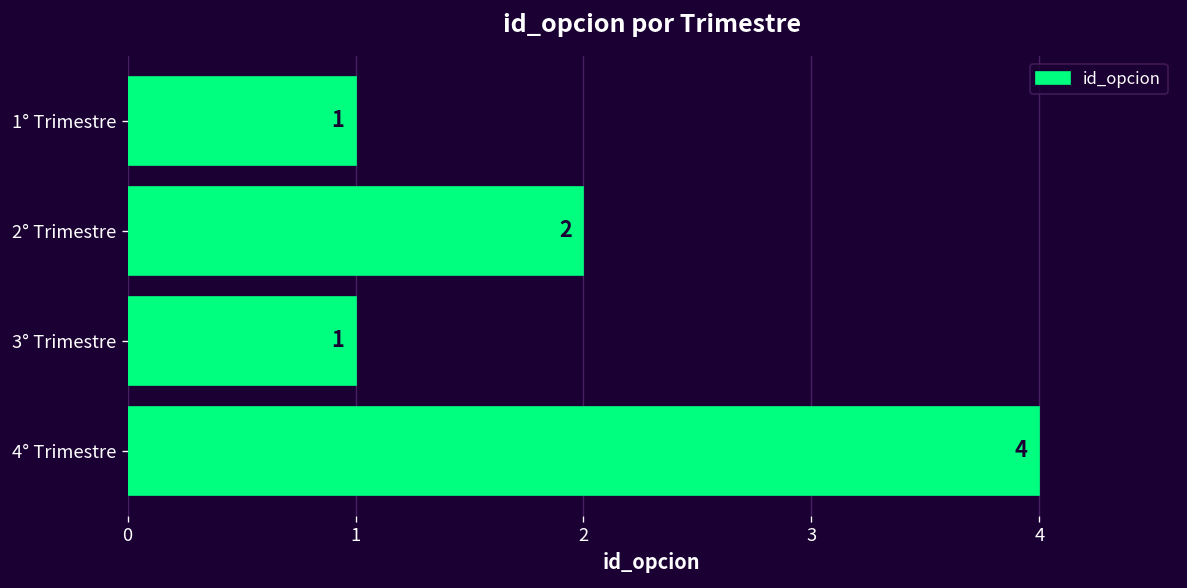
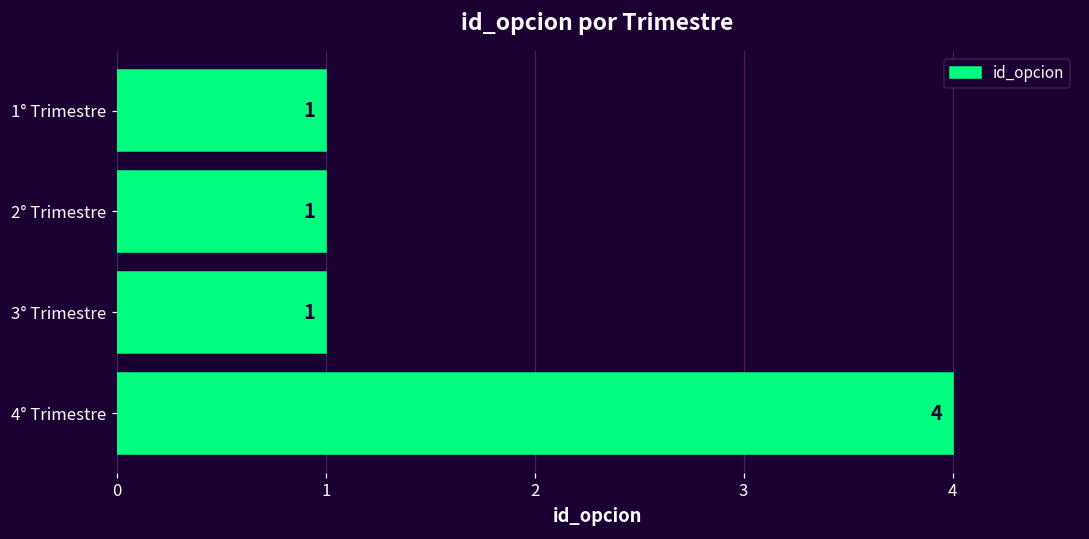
  {
    "1° Trimestre": 1,
-   "2° Trimestre": 2,
+   "2° Trimestre": 1,
    "3° Trimestre": 1,
    "4° Trimestre": 4
  }
